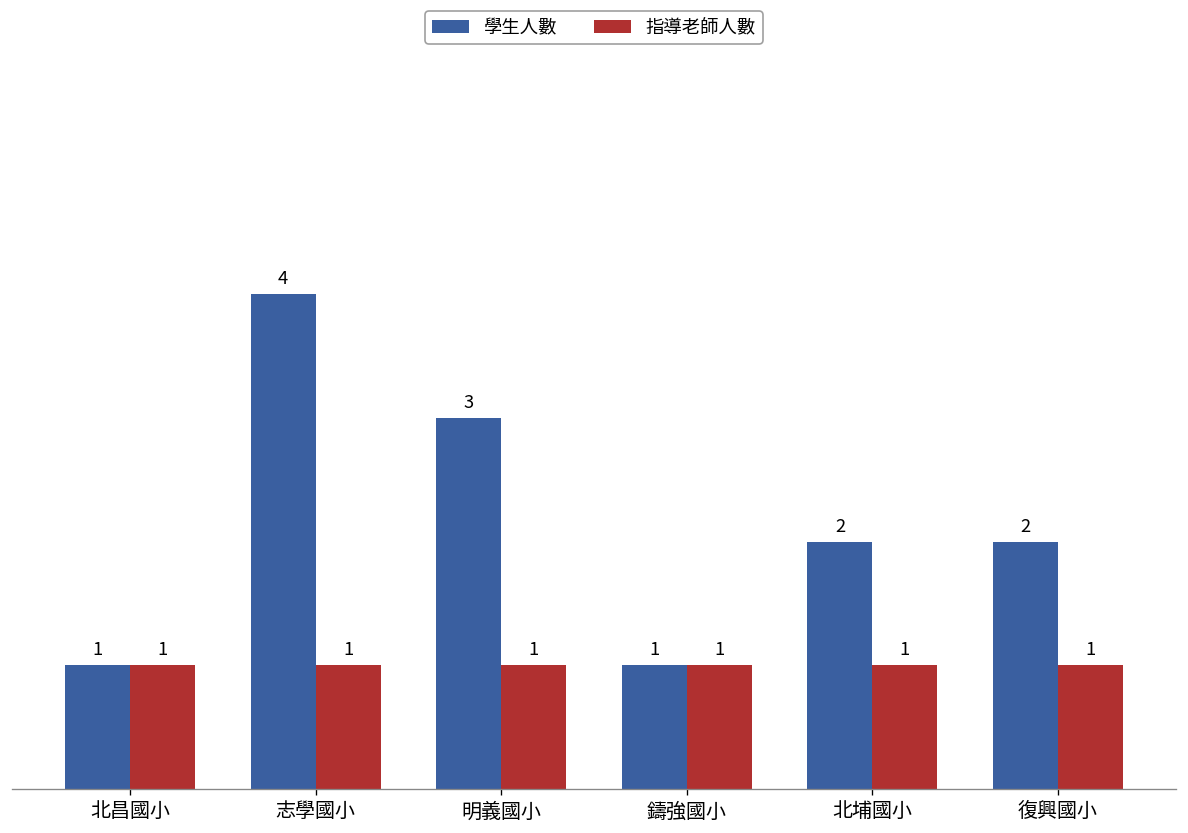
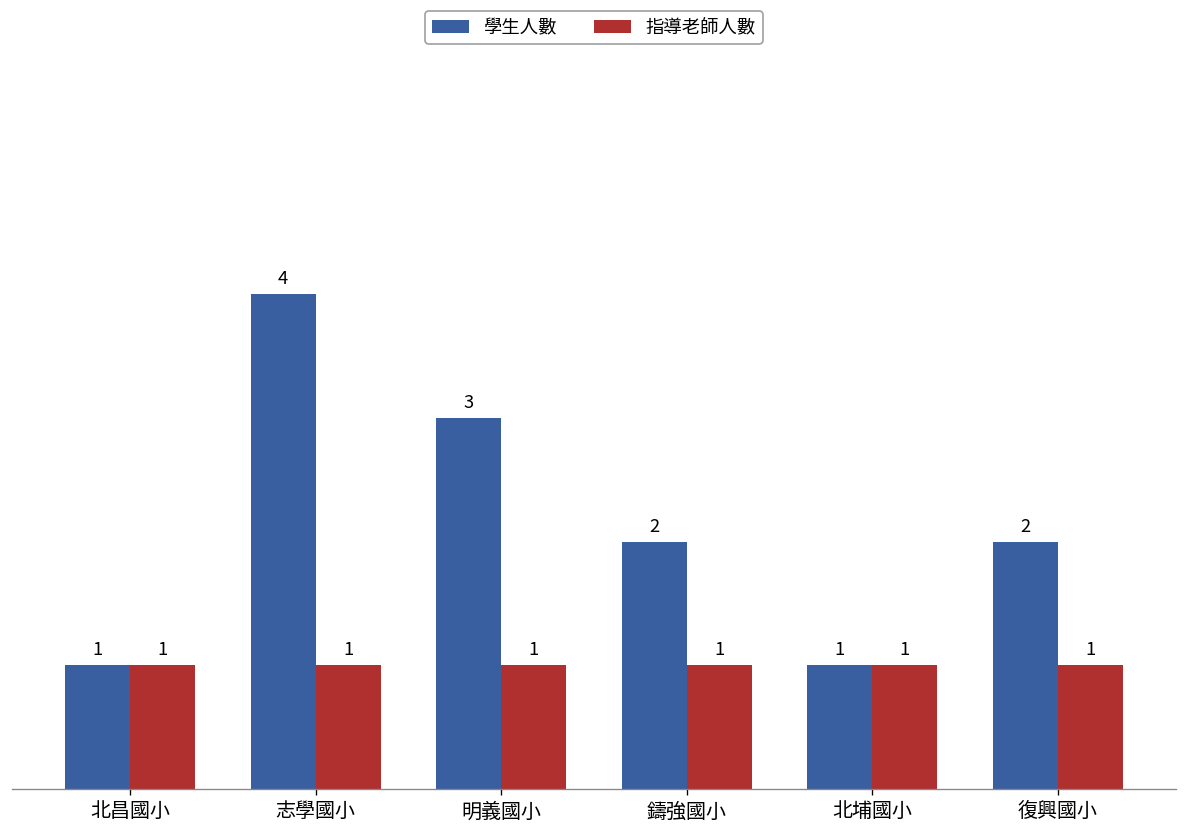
  {
    "學生人數": {
      "北昌國小": 1,
      "志學國小": 4,
      "明義國小": 3,
-     "鑄強國小": 1,
-     "北埔國小": 2,
+     "鑄強國小": 2,
+     "北埔國小": 1,
      "復興國小": 2
    },
    "指導老師人數": {
      "北昌國小": 1,
      "志學國小": 1,
      "明義國小": 1,
      "鑄強國小": 1,
      "北埔國小": 1,
      "復興國小": 1
    }
  }
